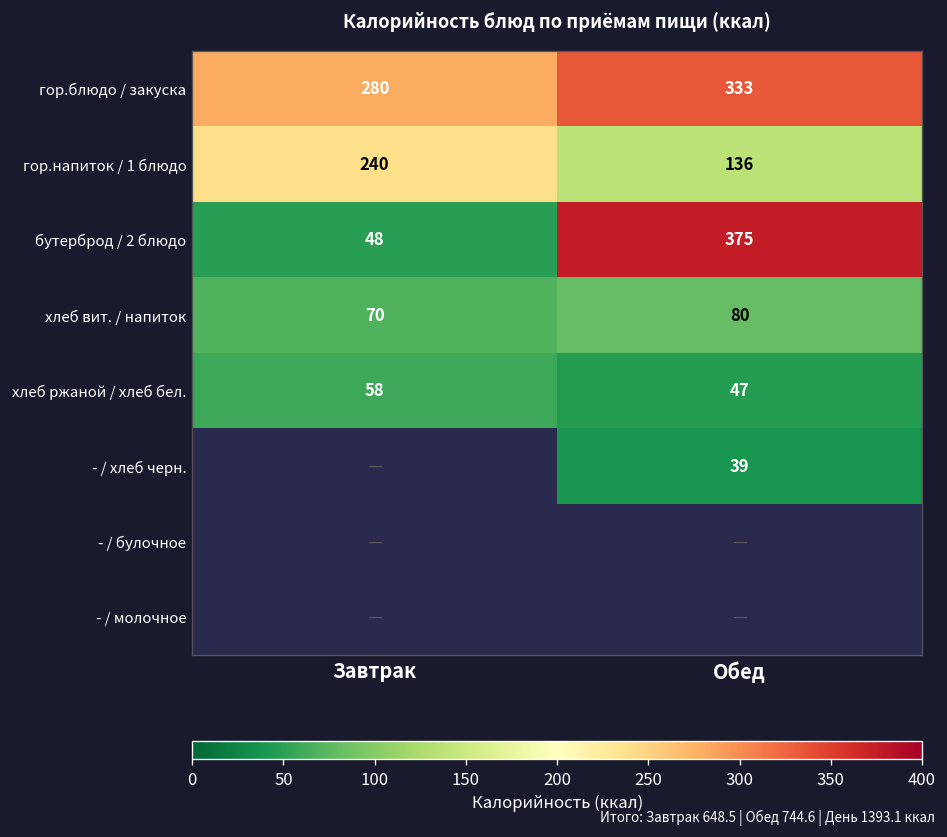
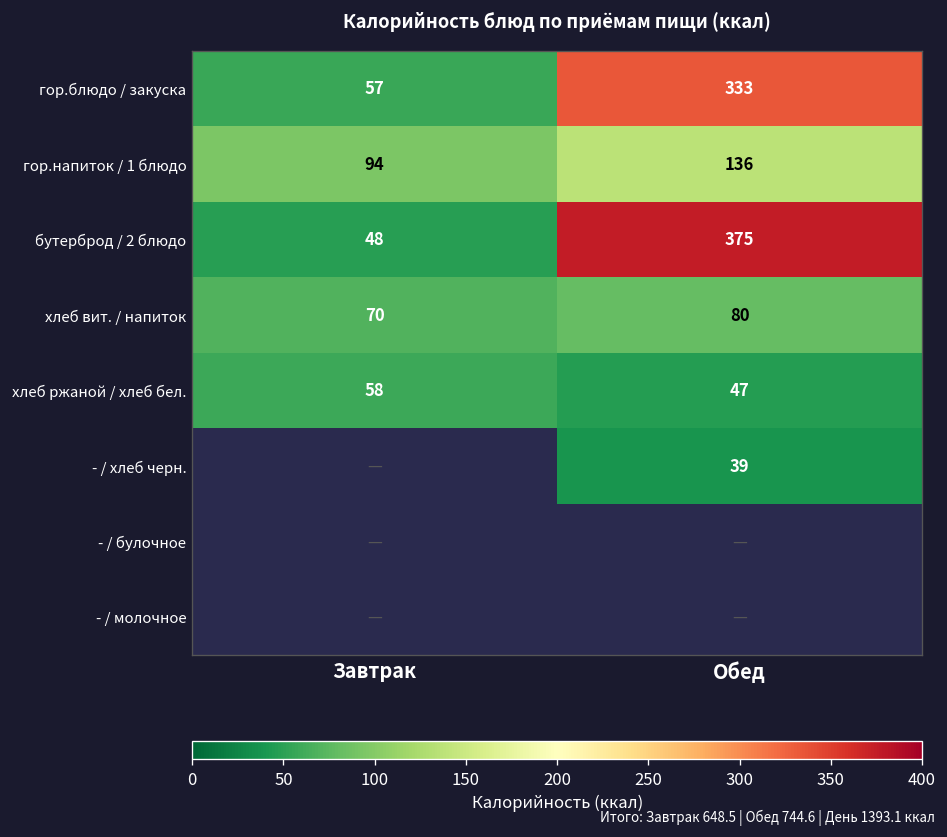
  {
    "гор.блюдо / закуска": {
-     "Завтрак": 280,
+     "Завтрак": 57,
      "Обед": 333
    },
    "гор.напиток / 1 блюдо": {
-     "Завтрак": 240,
+     "Завтрак": 94,
      "Обед": 136
    },
    "бутерброд / 2 блюдо": {
      "Завтрак": 48,
      "Обед": 375
    },
    "хлеб вит. / напиток": {
      "Завтрак": 70,
      "Обед": 80
    },
    "хлеб ржаной / хлеб бел.": {
      "Завтрак": 58,
      "Обед": 47
    },
    "- / хлеб черн.": {
      "Обед": 39
    }
  }
